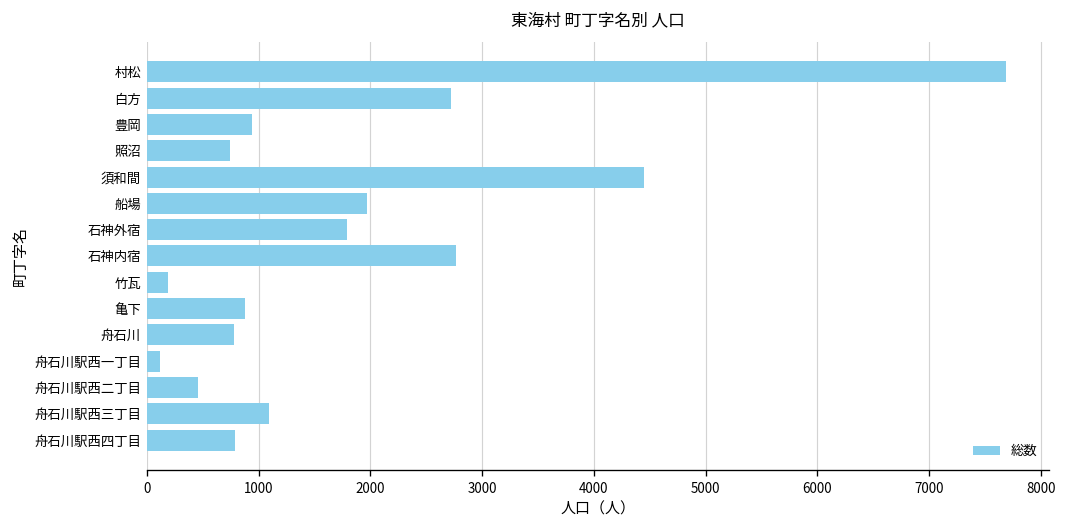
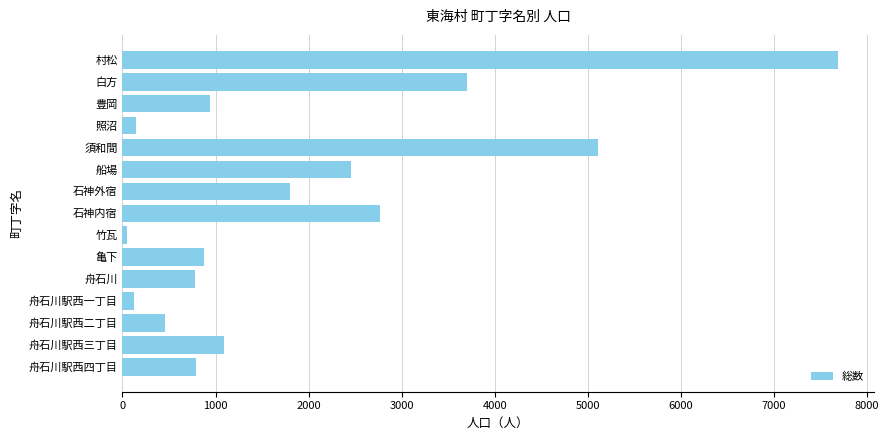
  {
    "村松": 7700,
-   "白方": 2700,
+   "白方": 3700,
    "豊岡": 900,
-   "照沼": 700,
-   "須和間": 4500,
-   "船場": 2000,
+   "照沼": 100,
+   "須和間": 5100,
+   "船場": 2500,
    "石神外宿": 1800,
    "石神内宿": 2800,
-   "竹瓦": 200,
+   "竹瓦": 0,
    "亀下": 900,
    "舟石川": 800,
    "舟石川駅西一丁目": 100,
    "舟石川駅西二丁目": 500,
    "舟石川駅西三丁目": 1100,
    "舟石川駅西四丁目": 800
  }
